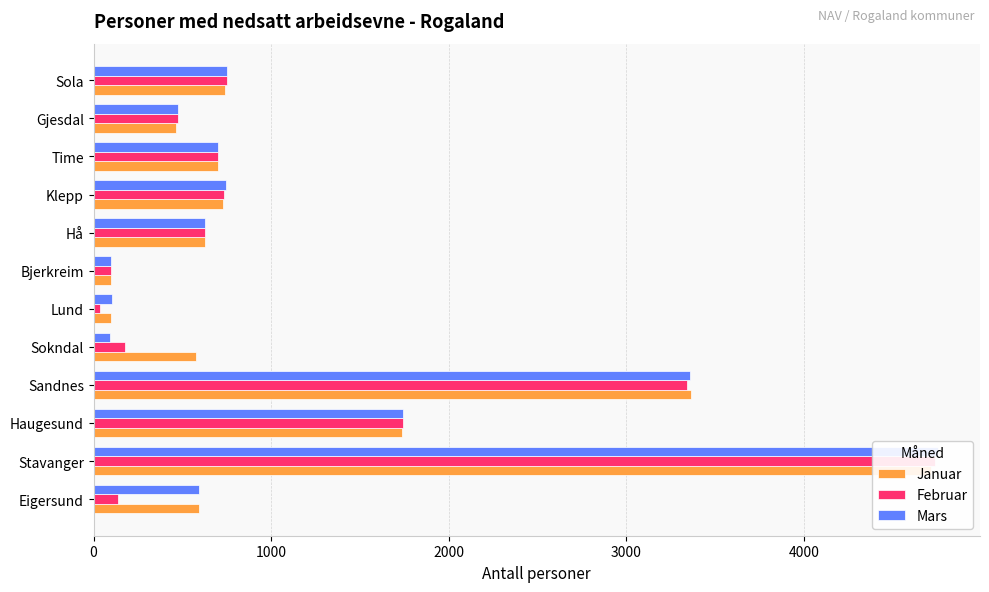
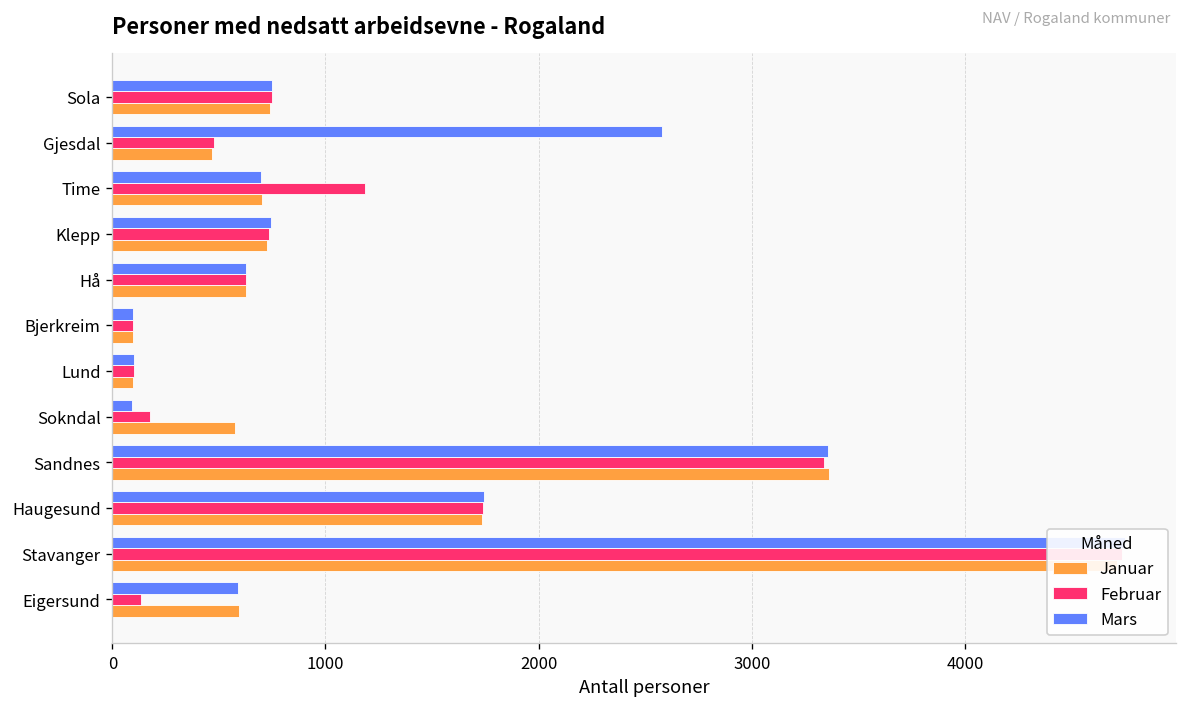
  {
    "Januar": {
      "Sola": 740,
      "Gjesdal": 470,
      "Time": 700,
      "Klepp": 730,
      "Hå": 630,
      "Bjerkreim": 100,
      "Lund": 100,
      "Sokndal": 580,
      "Sandnes": 3360,
      "Haugesund": 1730,
      "Eigersund": 590
    },
    "Februar": {
      "Sola": 750,
      "Gjesdal": 480,
-     "Time": 700,
+     "Time": 1190,
      "Klepp": 730,
      "Hå": 630,
      "Bjerkreim": 100,
-     "Lund": 30,
+     "Lund": 100,
      "Sokndal": 180,
      "Sandnes": 3340,
      "Haugesund": 1740,
      "Eigersund": 140
    },
    "Mars": {
      "Sola": 750,
-     "Gjesdal": 470,
+     "Gjesdal": 2580,
      "Time": 700,
      "Klepp": 750,
      "Hå": 630,
      "Bjerkreim": 100,
      "Lund": 100,
      "Sokndal": 90,
      "Sandnes": 3360,
      "Haugesund": 1740,
      "Eigersund": 590
    }
  }
